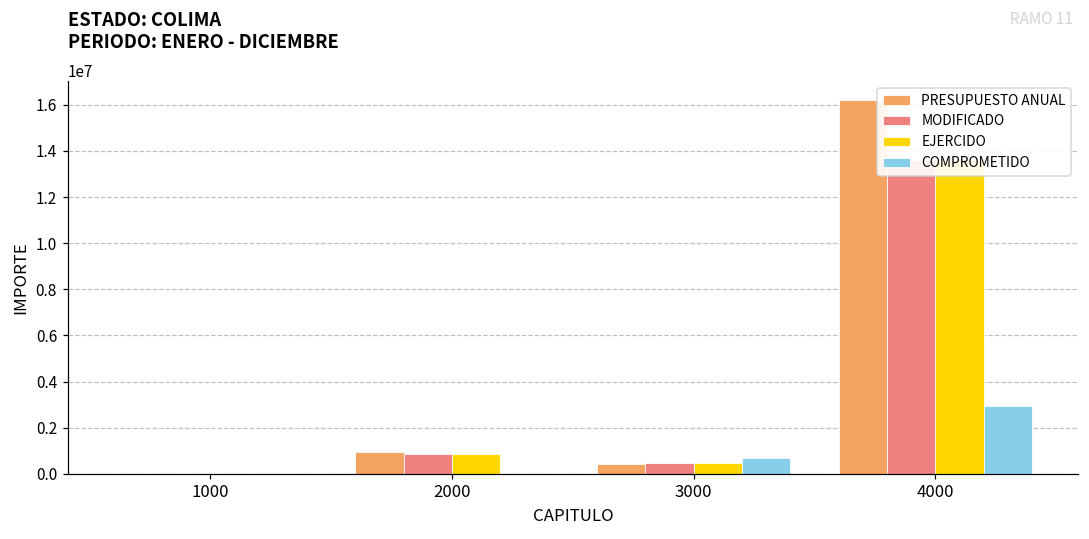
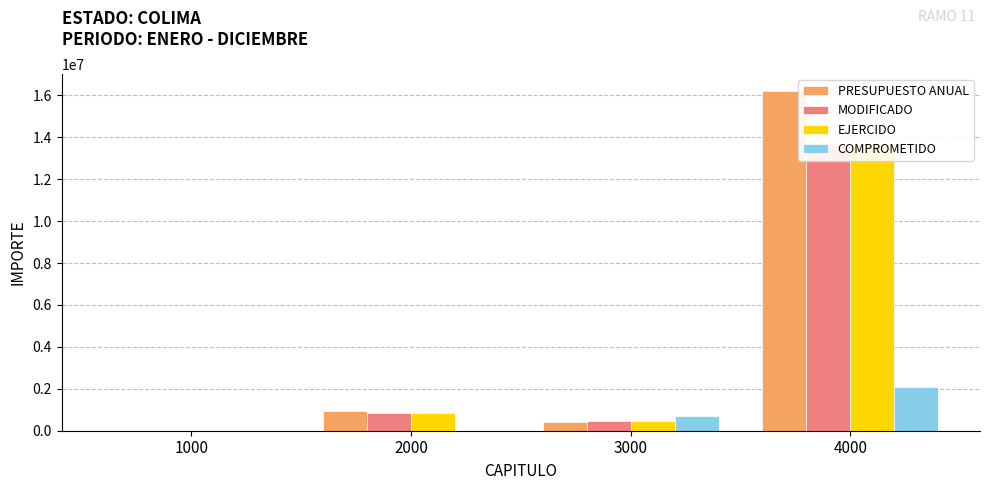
  {
    "EJERCIDO": {
      "1000": 0,
      "2000": 900000,
      "3000": 500000
    },
    "COMPROMETIDO": {
      "1000": 0,
      "2000": 0,
      "3000": 700000,
-     "4000": 2900000
+     "4000": 2100000
    }
  }
